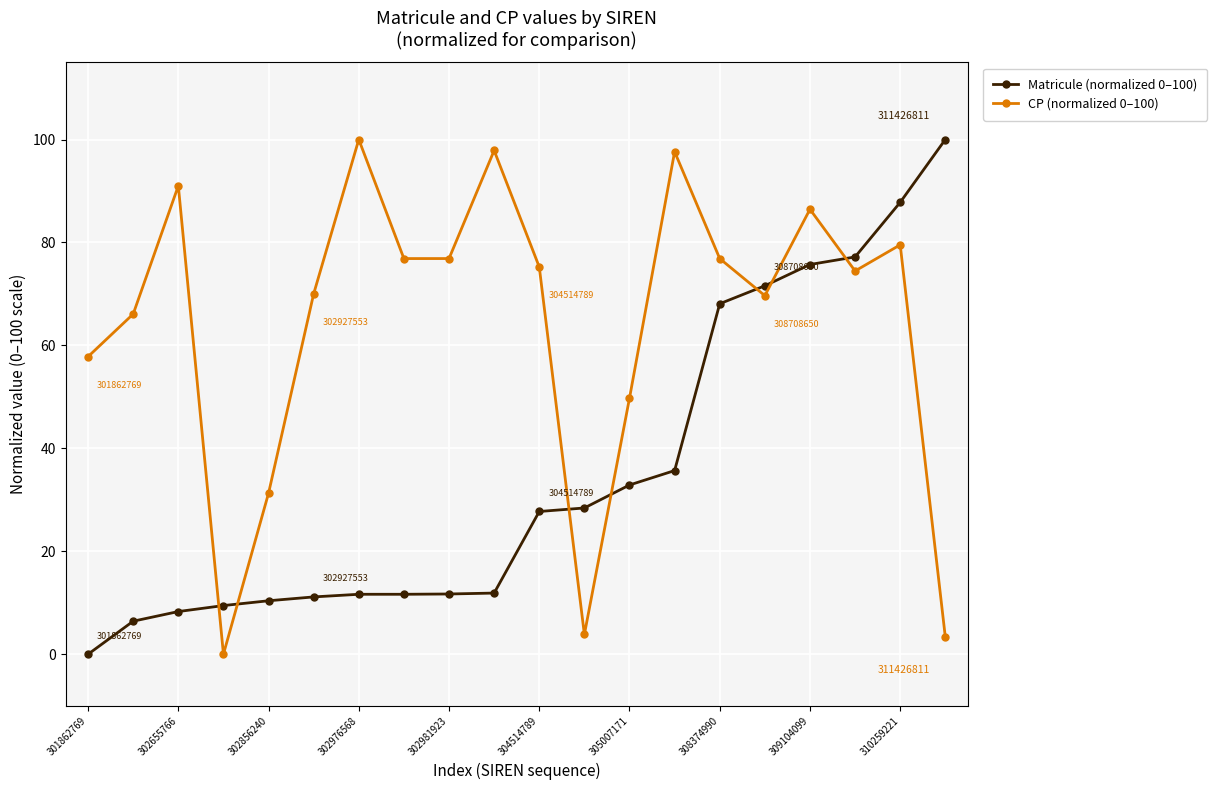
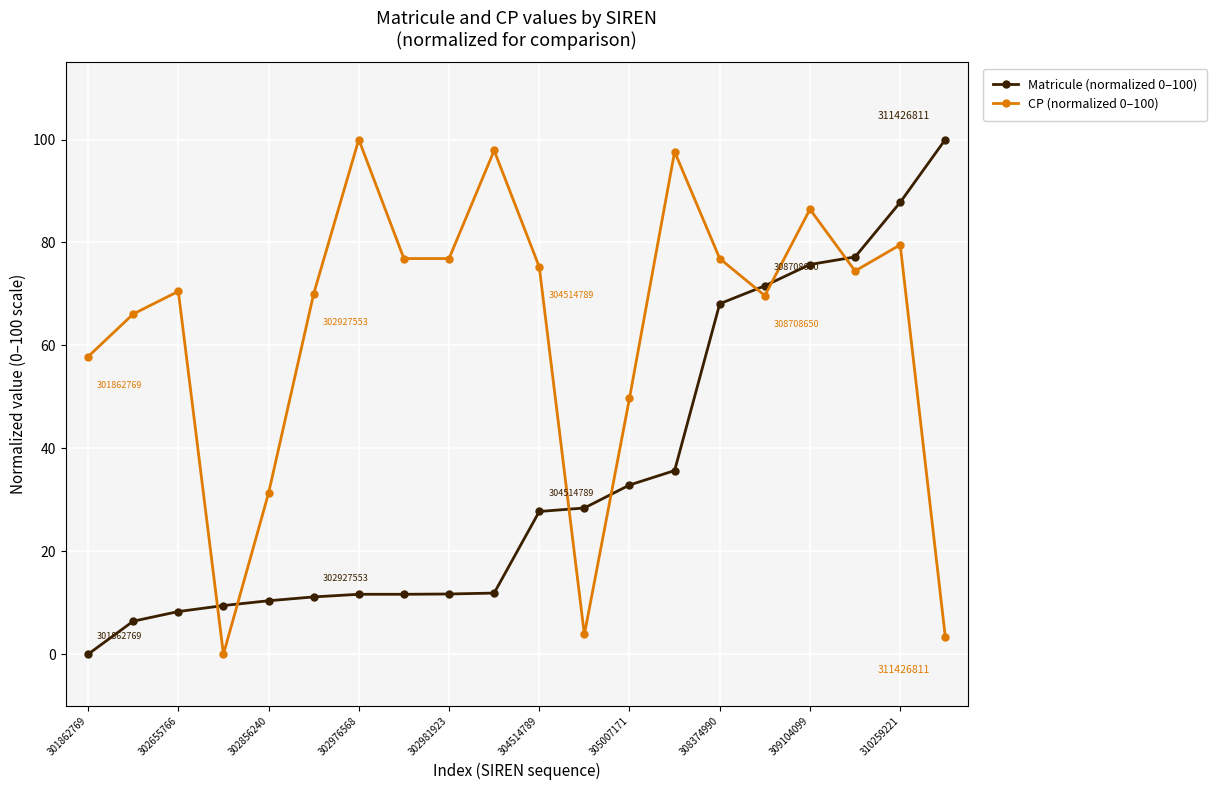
  {
    "Matricule (normalized 0–100)": {
      "301862769": 0,
      "302655766": 8,
      "302856240": 10,
      "302981923": 12,
      "304514789": 28,
      "305007171": 33,
      "308374990": 68,
      "310259221": 88
    },
    "CP (normalized 0–100)": {
      "301862769": 58,
-     "302655766": 91,
+     "302655766": 70,
      "302856240": 31,
      "302976568": 100,
      "302981923": 77,
      "304514789": 75,
      "305007171": 50,
      "308374990": 77,
      "309104099": 86,
      "310259221": 80
    }
  }
